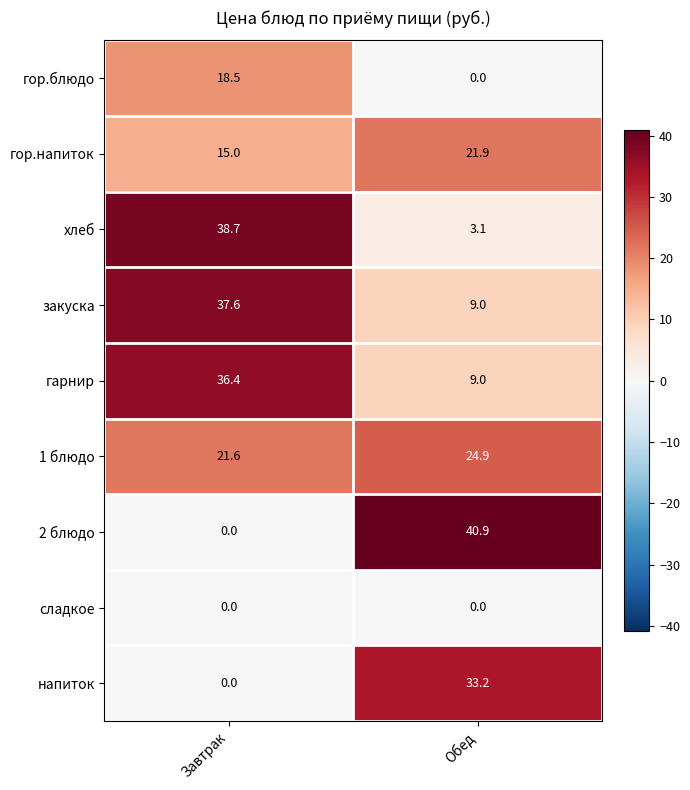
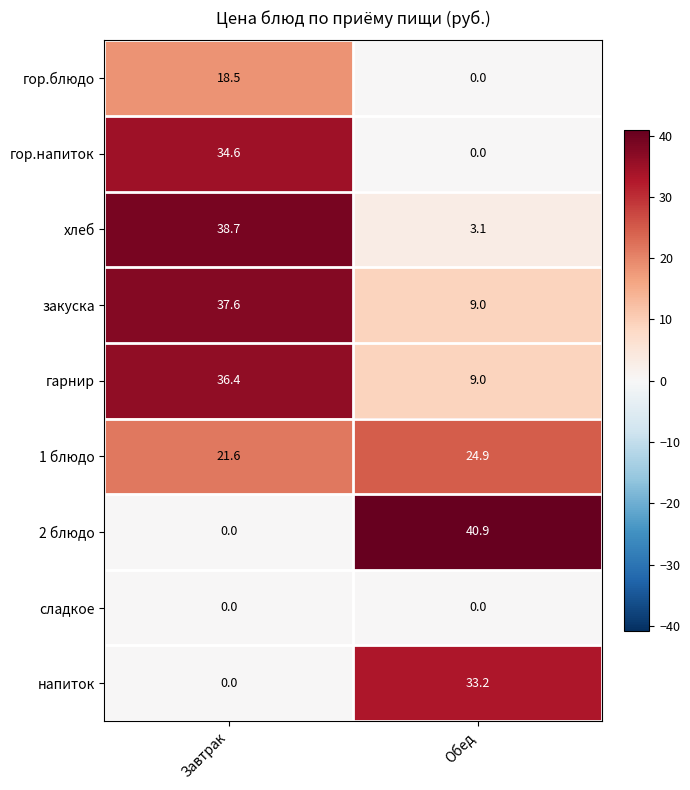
  {
    "гор.блюдо": {
      "Завтрак": 18.5,
      "Обед": 0.0
    },
    "гор.напиток": {
-     "Завтрак": 15.0,
-     "Обед": 21.9
+     "Завтрак": 34.6,
+     "Обед": 0.0
    },
    "хлеб": {
      "Завтрак": 38.7,
      "Обед": 3.1
    },
    "закуска": {
      "Завтрак": 37.6,
      "Обед": 9.0
    },
    "гарнир": {
      "Завтрак": 36.4,
      "Обед": 9.0
    },
    "1 блюдо": {
      "Завтрак": 21.6,
      "Обед": 24.9
    },
    "2 блюдо": {
      "Завтрак": 0.0,
      "Обед": 40.9
    },
    "сладкое": {
      "Завтрак": 0.0,
      "Обед": 0.0
    },
    "напиток": {
      "Завтрак": 0.0,
      "Обед": 33.2
    }
  }
